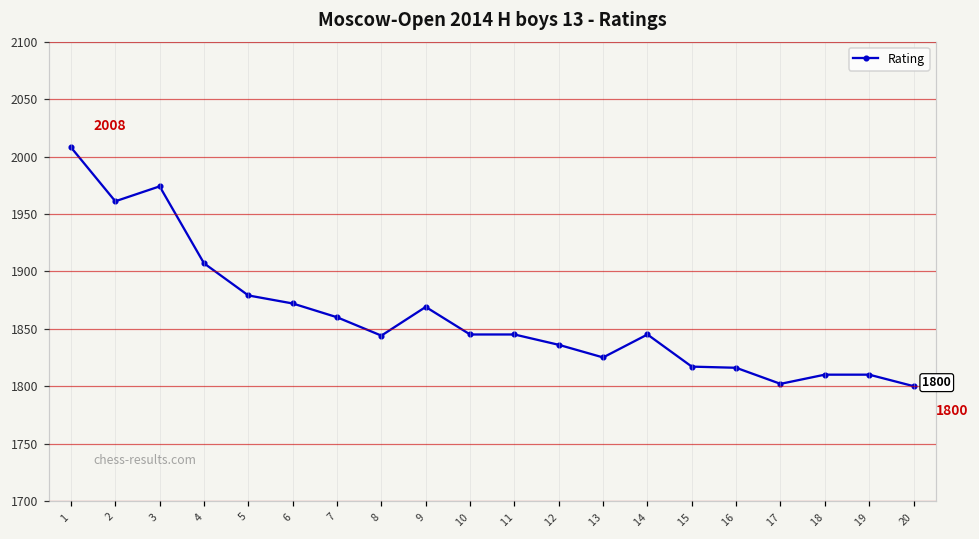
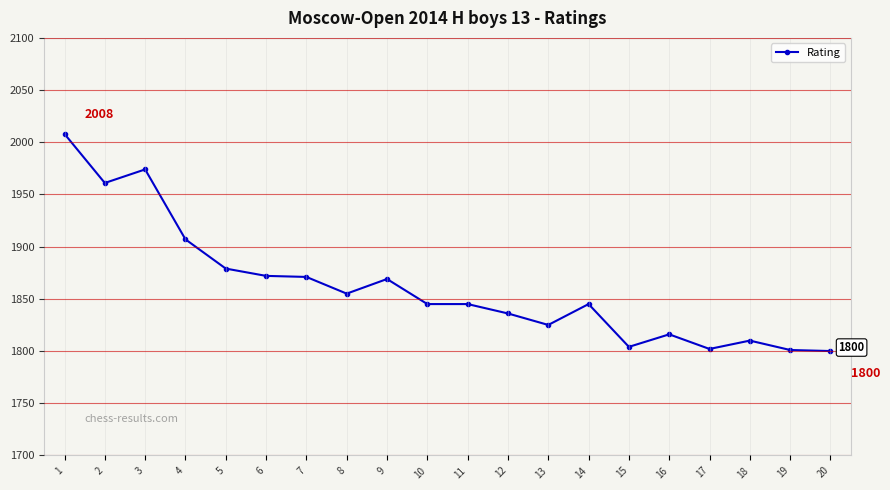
  {
    "2": 1961,
    "3": 1974,
    "4": 1907,
    "5": 1879,
    "6": 1872,
-   "7": 1860,
-   "8": 1844,
+   "7": 1871,
+   "8": 1855,
    "9": 1869,
    "10": 1845,
    "11": 1845,
    "12": 1836,
    "13": 1825,
    "14": 1845,
-   "15": 1817,
+   "15": 1804,
    "16": 1816,
    "17": 1802,
    "18": 1810,
-   "19": 1810
+   "19": 1801
  }
